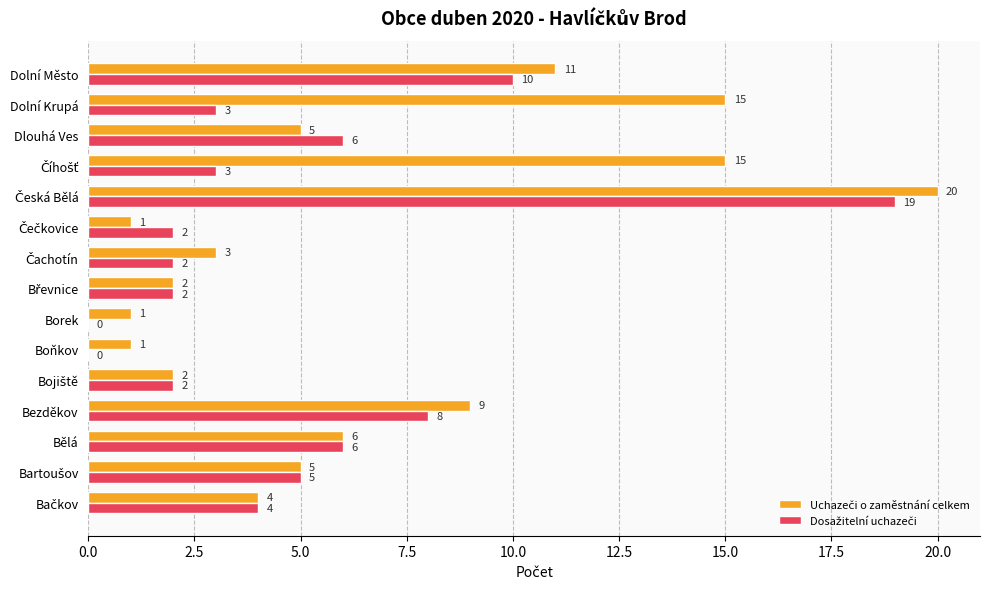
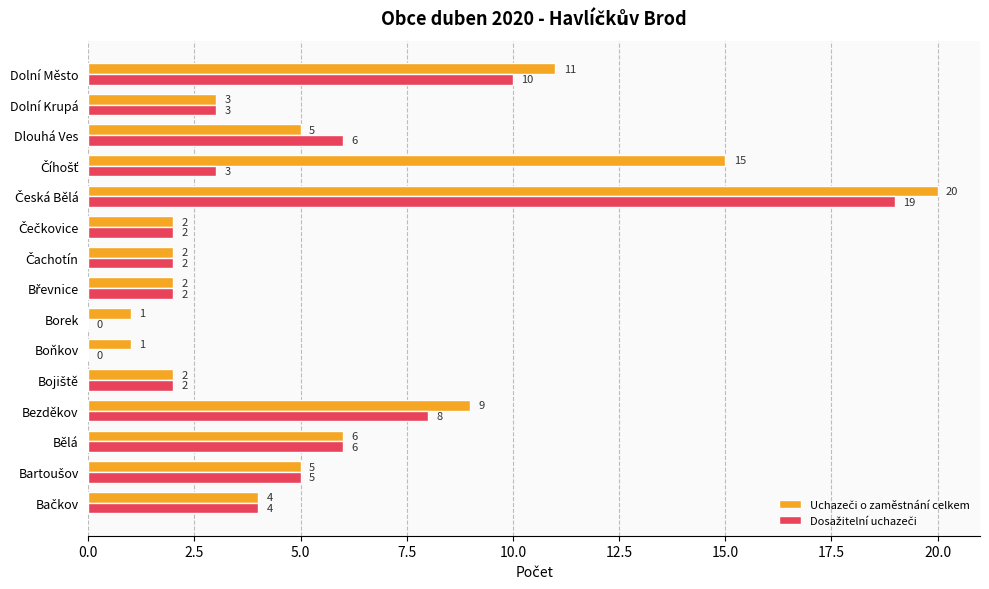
  {
    "Uchazeči o zaměstnání celkem": {
      "Dolní Město": 11,
-     "Dolní Krupá": 15,
+     "Dolní Krupá": 3,
      "Dlouhá Ves": 5,
      "Číhošť": 15,
      "Česká Bělá": 20,
-     "Čečkovice": 1,
-     "Čachotín": 3,
+     "Čečkovice": 2,
+     "Čachotín": 2,
      "Břevnice": 2,
      "Borek": 1,
      "Boňkov": 1,
      "Bojiště": 2,
      "Bezděkov": 9,
      "Bělá": 6,
      "Bartoušov": 5,
      "Bačkov": 4
    },
    "Dosažitelní uchazeči": {
      "Dolní Město": 10,
      "Dolní Krupá": 3,
      "Dlouhá Ves": 6,
      "Číhošť": 3,
      "Česká Bělá": 19,
      "Čečkovice": 2,
      "Čachotín": 2,
      "Břevnice": 2,
      "Borek": 0,
      "Boňkov": 0,
      "Bojiště": 2,
      "Bezděkov": 8,
      "Bělá": 6,
      "Bartoušov": 5,
      "Bačkov": 4
    }
  }
